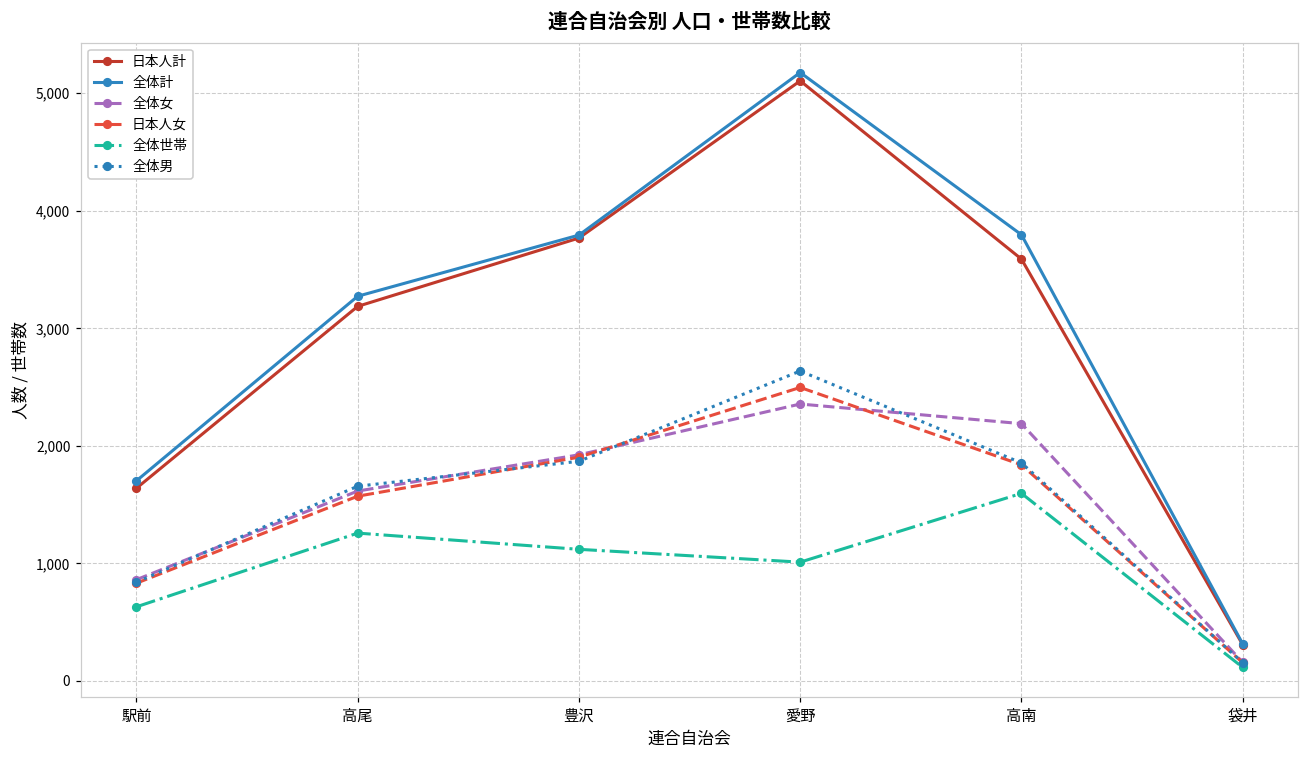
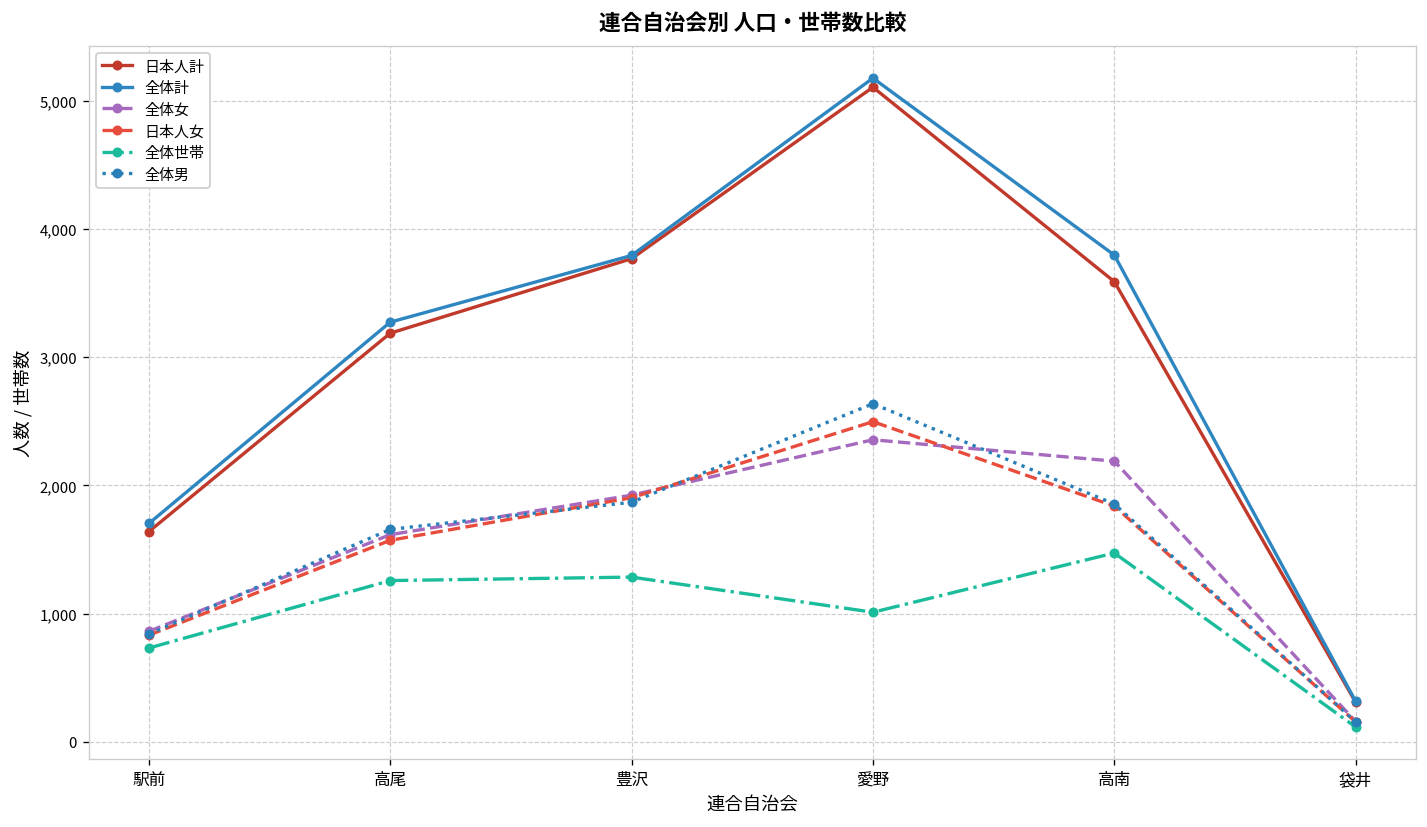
  {
    "全体女": {
      "高尾": "1,620",
      "愛野": "2,360",
      "高南": "2,190"
    },
    "全体世帯": {
-     "駅前": "630",
+     "駅前": "730",
      "高尾": "1,260",
-     "豊沢": "1,120",
+     "豊沢": "1,290",
      "愛野": "1,010",
-     "高南": "1,600",
+     "高南": "1,470",
      "袋井": "120"
    }
  }
